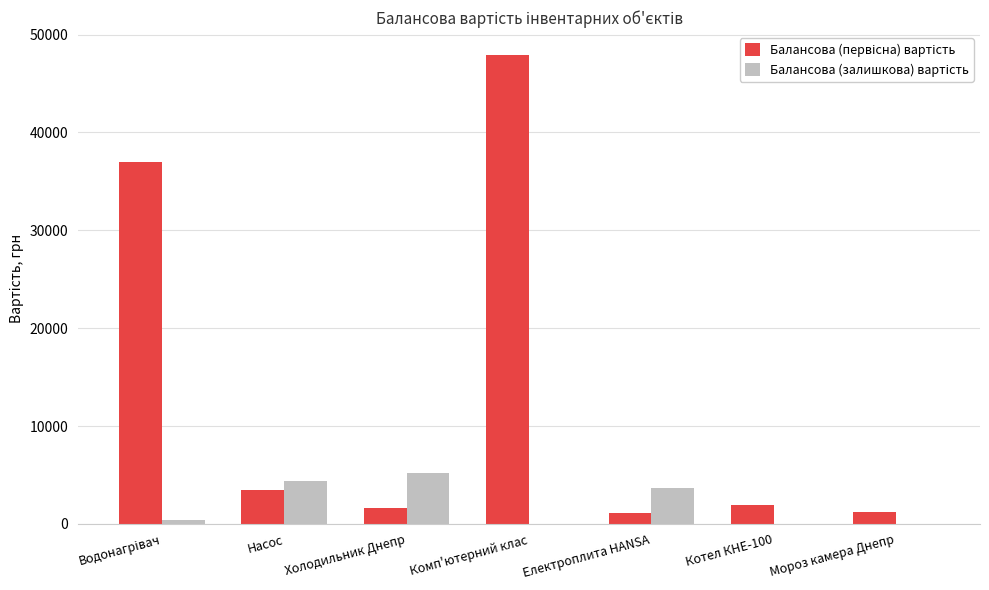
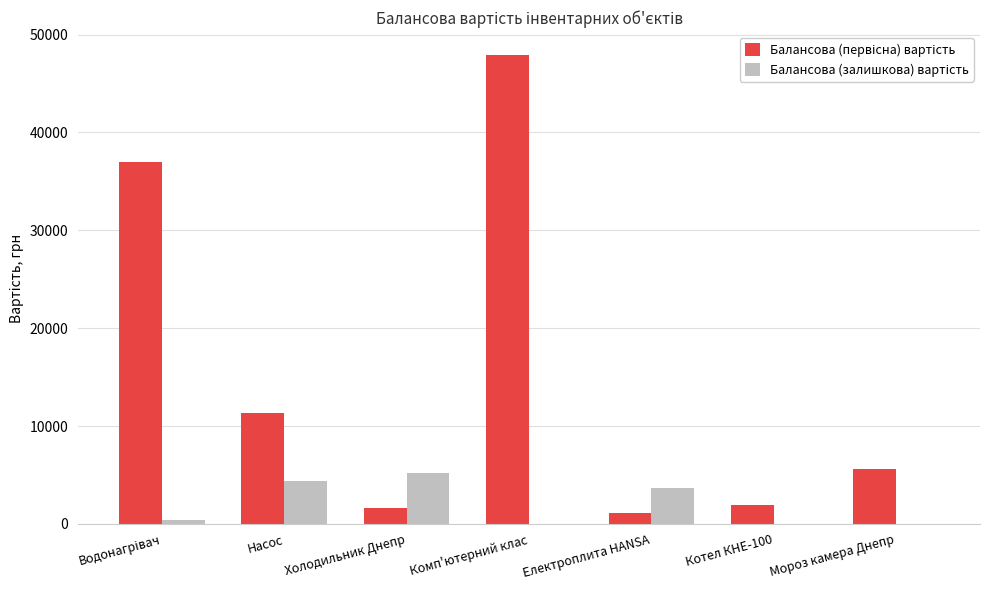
  {
    "Балансова (первісна) вартість": {
      "Водонагрівач": 37000,
-     "Насос": 3000,
+     "Насос": 11000,
      "Холодильник Днепр": 2000,
      "Комп'ютерний клас": 48000,
      "Електроплита HANSA": 1000,
      "Котел КНЕ-100": 2000,
-     "Мороз камера Днепр": 1000
+     "Мороз камера Днепр": 6000
    },
    "Балансова (залишкова) вартість": {
      "Водонагрівач": 0,
      "Насос": 4000,
      "Холодильник Днепр": 5000,
      "Комп'ютерний клас": 0,
      "Електроплита HANSA": 4000,
      "Котел КНЕ-100": 0,
      "Мороз камера Днепр": 0
    }
  }
